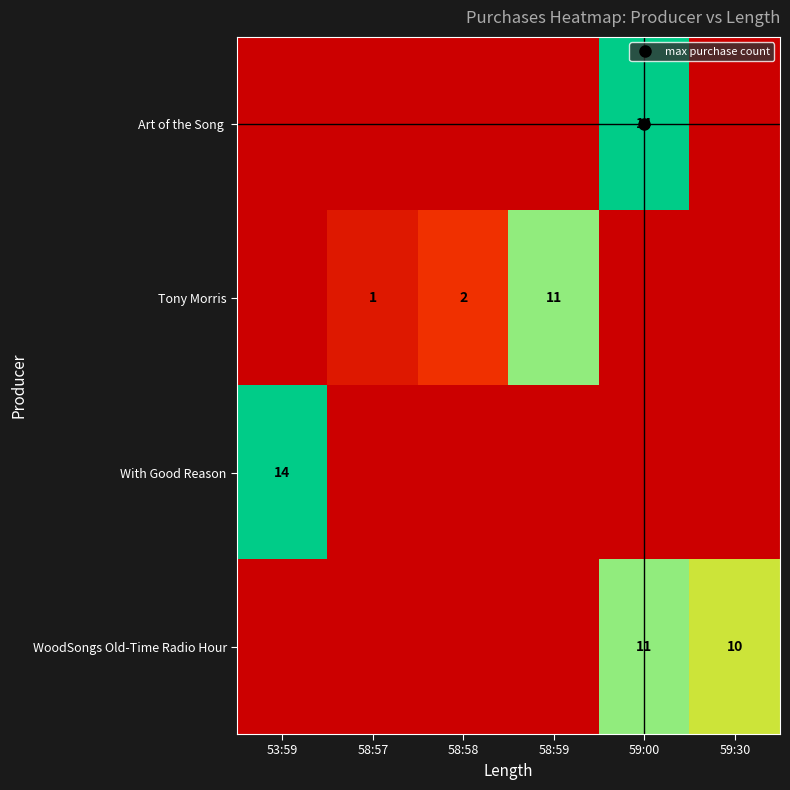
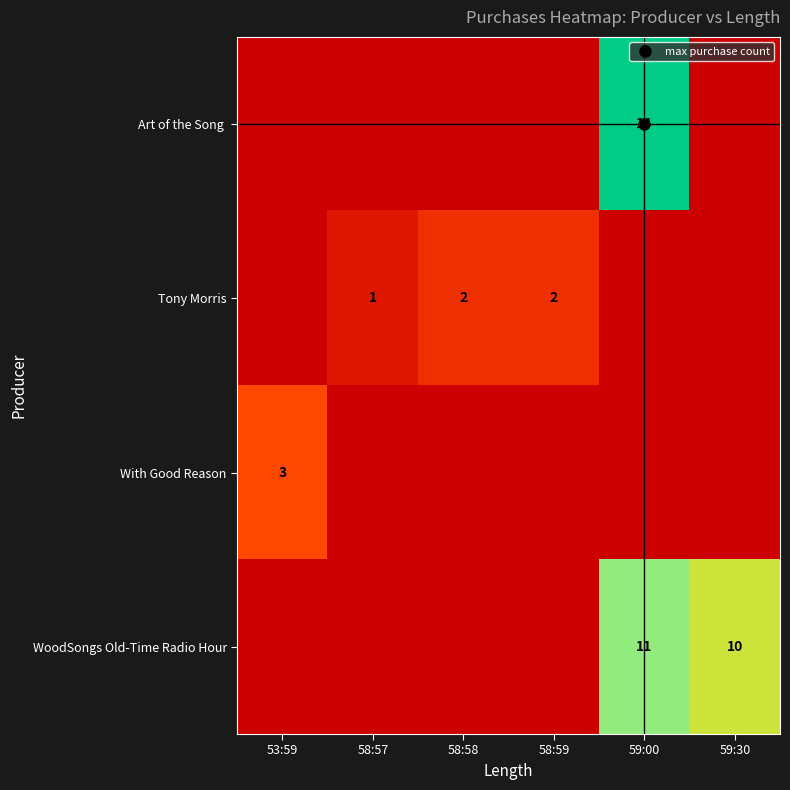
  {
    "Tony Morris": {
      "58:57": 1,
      "58:58": 2,
-     "58:59": 11
+     "58:59": 2
    },
    "With Good Reason": {
-     "53:59": 14
+     "53:59": 3
    },
    "WoodSongs Old-Time Radio Hour": {
      "59:00": 11,
      "59:30": 10
    }
  }
